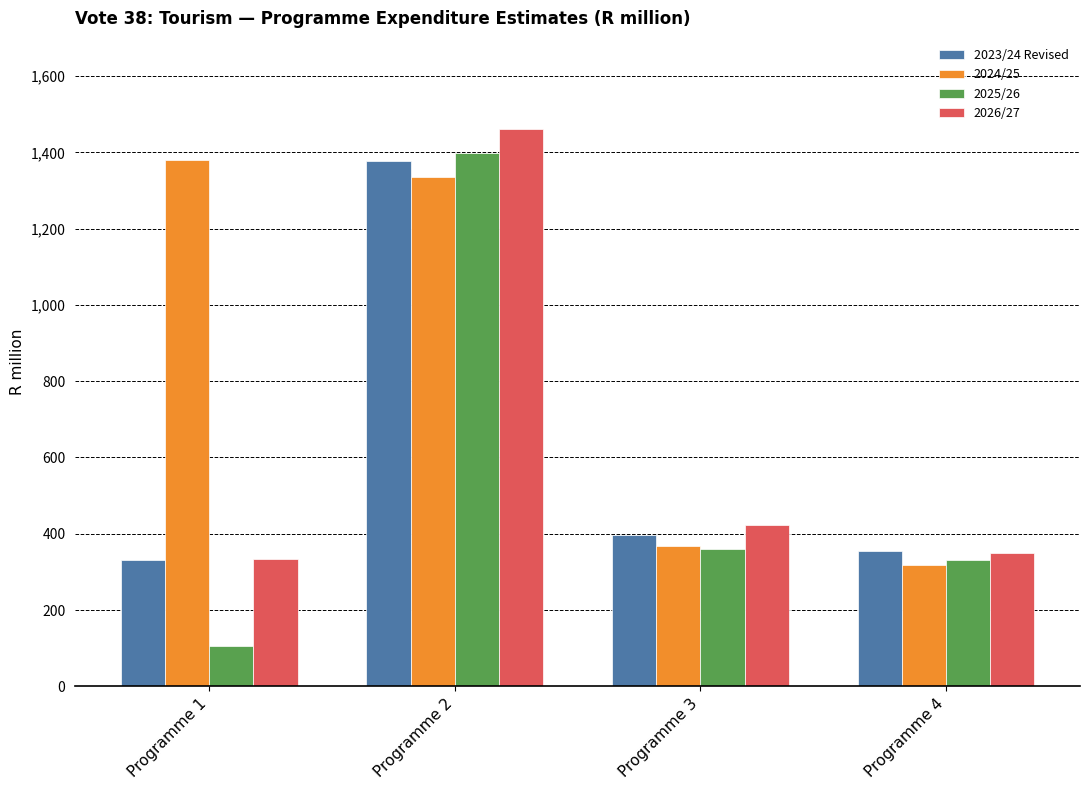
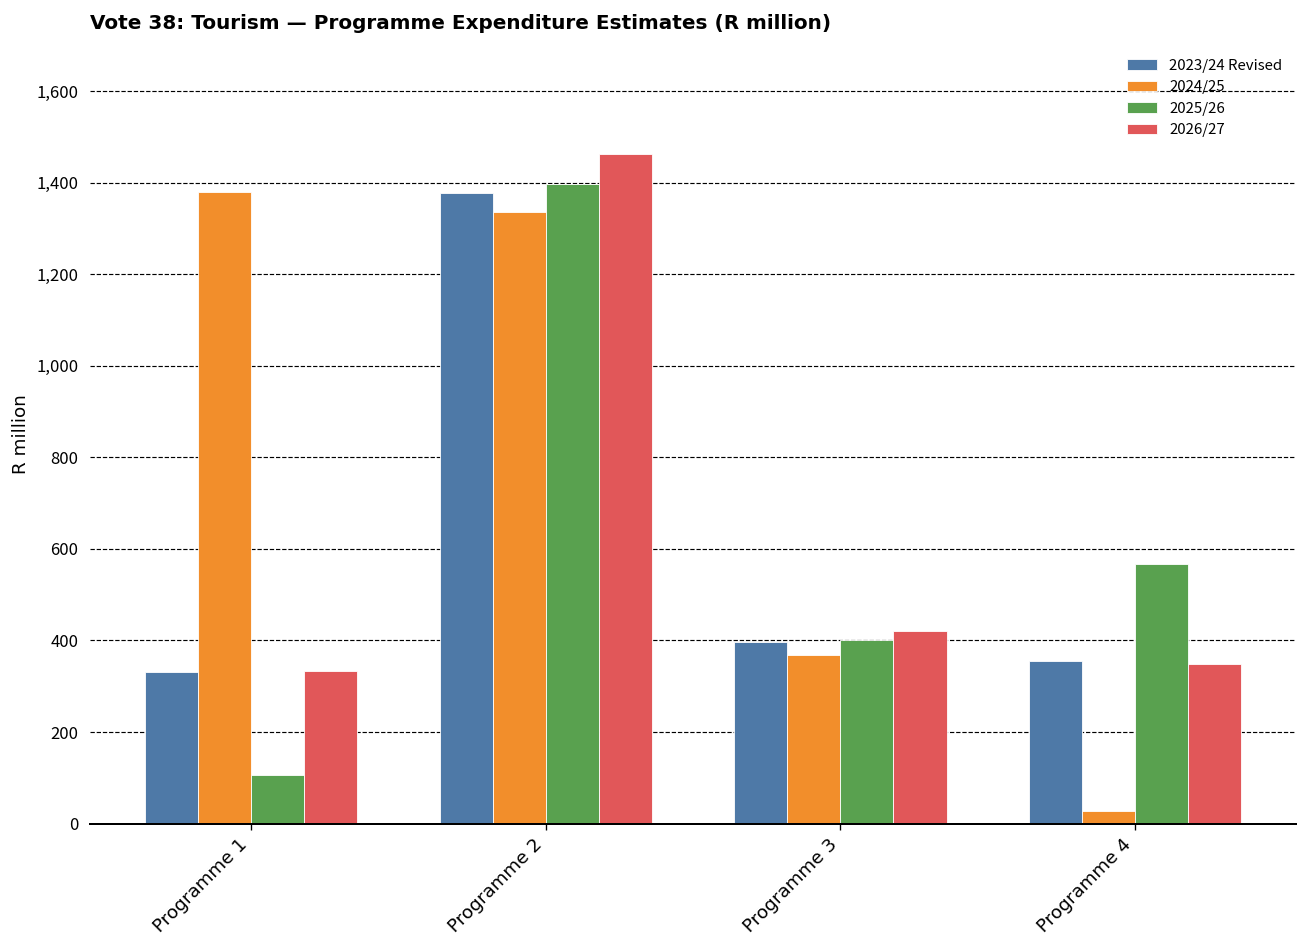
  {
    "2023/24 Revised": {
      "Programme 1": "330",
      "Programme 2": "1,380",
      "Programme 3": "400",
      "Programme 4": "360"
    },
    "2024/25": {
      "Programme 1": "1,380",
      "Programme 2": "1,340",
      "Programme 3": "370",
-     "Programme 4": "320"
+     "Programme 4": "30"
    },
    "2025/26": {
      "Programme 1": "110",
      "Programme 2": "1,400",
-     "Programme 3": "360",
-     "Programme 4": "330"
+     "Programme 3": "400",
+     "Programme 4": "570"
    },
    "2026/27": {
      "Programme 1": "330",
      "Programme 2": "1,460",
      "Programme 3": "420",
      "Programme 4": "350"
    }
  }
